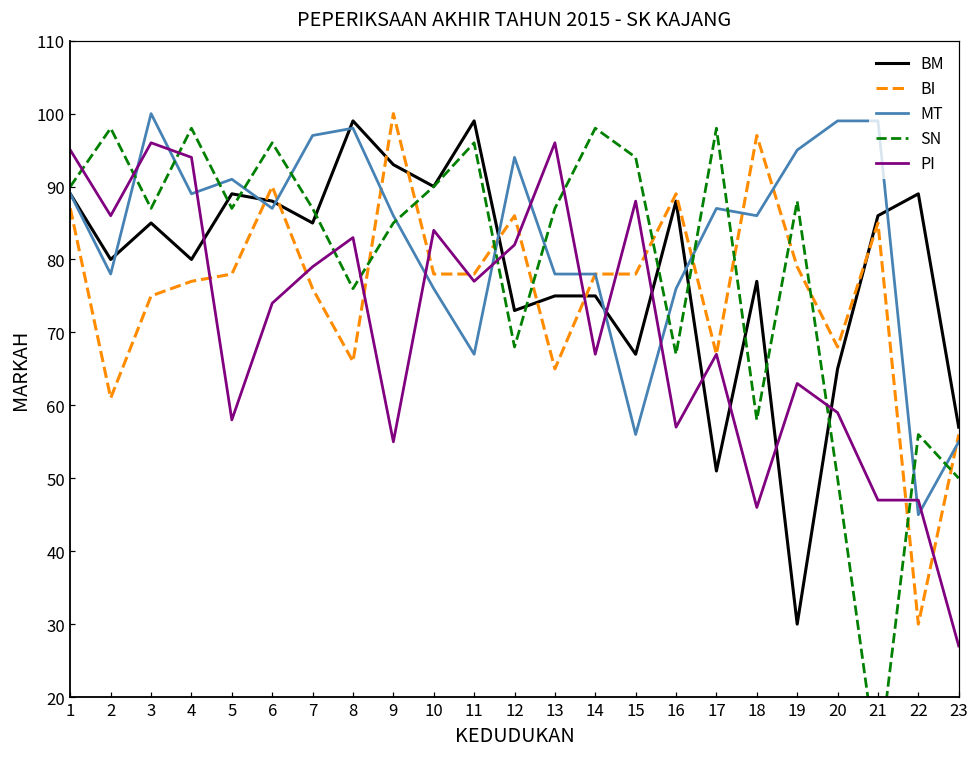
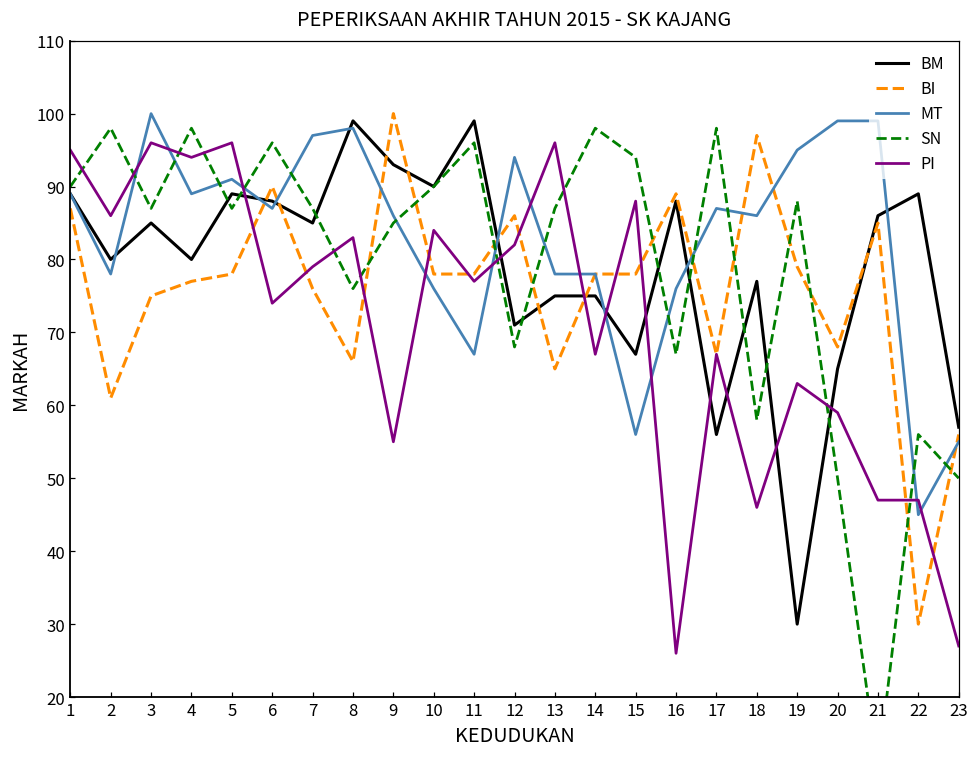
  {
    "BM": {
      "2": 80,
      "3": 85,
      "4": 80,
      "5": 89,
      "6": 88,
      "7": 85,
      "8": 99,
      "9": 93,
      "11": 99,
-     "12": 73,
+     "12": 71,
      "13": 75,
      "14": 75,
      "15": 67,
      "16": 88,
-     "17": 51,
+     "17": 56,
      "18": 77,
      "19": 30,
      "20": 65,
      "21": 86,
      "22": 89,
      "23": 57
    },
    "BI": {
      "1": 87,
      "2": 61,
      "3": 75,
      "4": 77,
      "5": 78,
      "6": 90,
      "7": 76,
      "8": 66,
      "9": 100,
      "10": 78,
      "11": 78,
      "12": 86,
      "13": 65,
      "15": 78,
      "16": 89,
      "18": 97,
      "19": 79,
      "20": 68,
      "21": 85,
      "22": 30,
      "23": 56
    },
    "MT": {
      "2": 78,
      "3": 100,
      "4": 89,
      "5": 91,
      "6": 87,
      "7": 97,
      "8": 98,
      "9": 86,
      "10": 76,
      "11": 67,
      "12": 94,
      "13": 78,
      "15": 56,
      "16": 76,
      "17": 87,
      "18": 86,
      "19": 95,
      "20": 99,
      "22": 45,
      "23": 55
    },
    "SN": {
      "1": 90,
      "2": 98,
      "3": 87,
      "4": 98,
      "5": 87,
      "6": 96,
      "7": 87,
      "8": 76,
      "9": 85,
      "11": 96,
      "12": 68,
      "13": 87,
      "14": 98,
      "15": 94,
      "16": 67,
      "17": 98,
      "18": 58,
      "19": 88,
      "20": 50,
      "22": 56,
      "23": 50
    },
    "PI": {
      "1": 95,
      "2": 86,
      "3": 96,
      "4": 94,
-     "5": 58,
+     "5": 96,
      "6": 74,
      "7": 79,
      "8": 83,
      "9": 55,
      "10": 84,
      "11": 77,
      "12": 82,
      "13": 96,
      "14": 67,
      "15": 88,
-     "16": 57,
+     "16": 26,
      "18": 46,
      "19": 63,
      "20": 59,
      "21": 47,
      "22": 47,
      "23": 27
    }
  }
